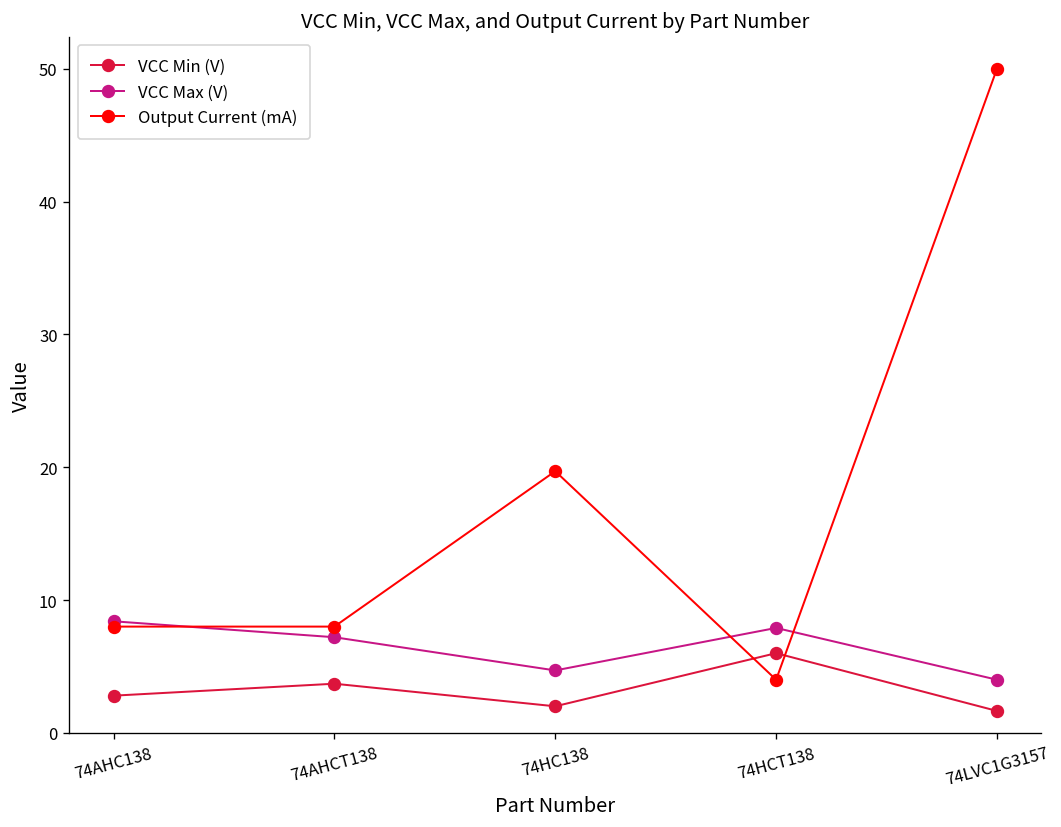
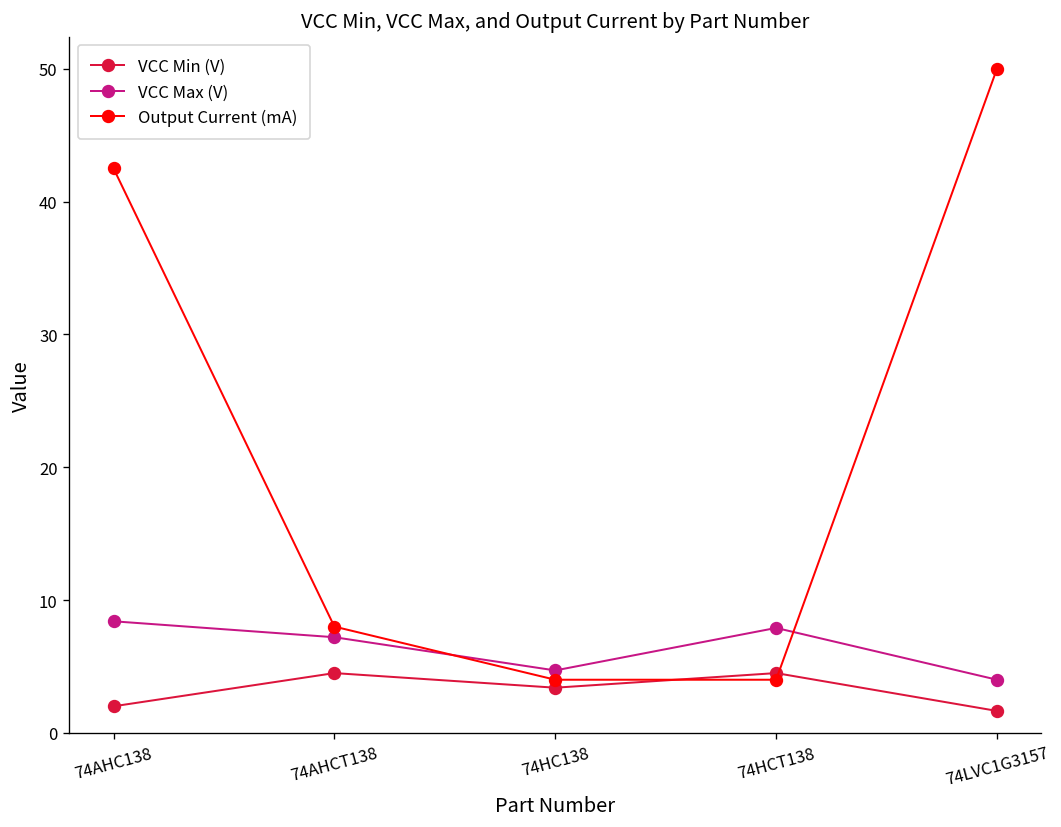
  {
    "VCC Min (V)": {
-     "74AHC138": 2.8,
-     "74AHCT138": 3.7,
-     "74HC138": 2.0,
-     "74HCT138": 6.0,
+     "74AHC138": 2.0,
+     "74AHCT138": 4.5,
+     "74HC138": 3.4,
+     "74HCT138": 4.5,
      "74LVC1G3157": 1.7
    },
    "VCC Max (V)": {
      "74AHC138": 8.4,
      "74AHCT138": 7.2,
      "74HC138": 4.7,
      "74HCT138": 7.9,
      "74LVC1G3157": 4.0
    },
    "Output Current (mA)": {
-     "74AHC138": 8.0,
+     "74AHC138": 42.5,
      "74AHCT138": 8.0,
-     "74HC138": 19.7,
+     "74HC138": 4.0,
      "74HCT138": 4.0,
      "74LVC1G3157": 50.0
    }
  }
